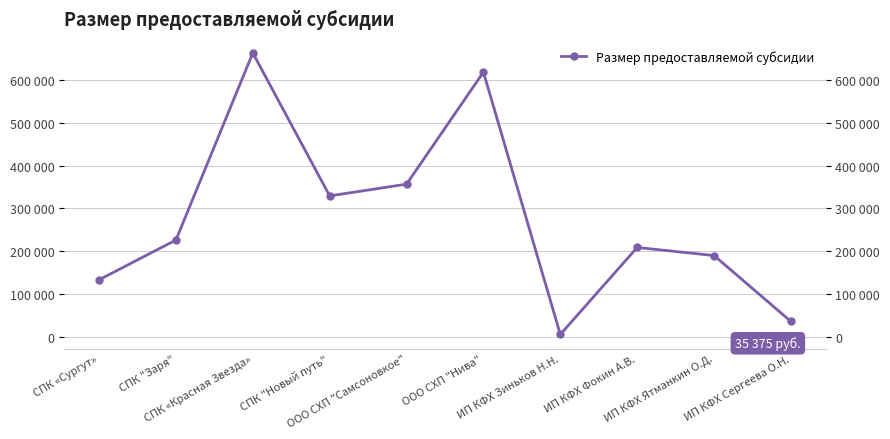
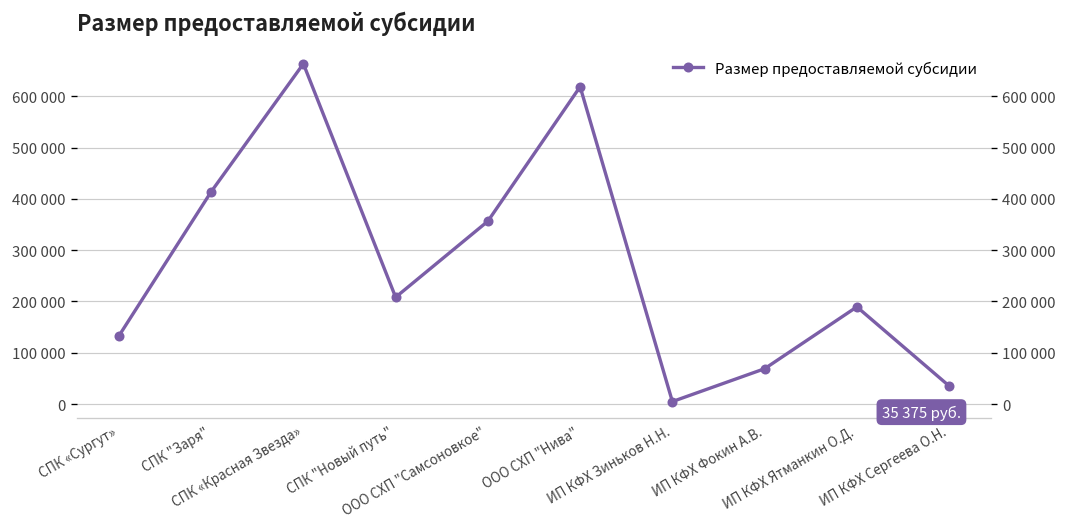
  {
    "СПК «Сургут»": 130000,
-   "СПК \"Заря\"": 230000,
+   "СПК \"Заря\"": 410000,
    "СПК «Красная Звезда»": 660000,
-   "СПК \"Новый путь\"": 330000,
+   "СПК \"Новый путь\"": 210000,
    "ООО СХП \"Самсоновкое\"": 360000,
    "ООО СХП \"Нива\"": 620000,
    "ИП КФХ Зиньков Н.Н.": 0,
-   "ИП КФХ Фокин А.В.": 210000,
+   "ИП КФХ Фокин А.В.": 70000,
    "ИП КФХ Ятманкин О.Д.": 190000
  }
